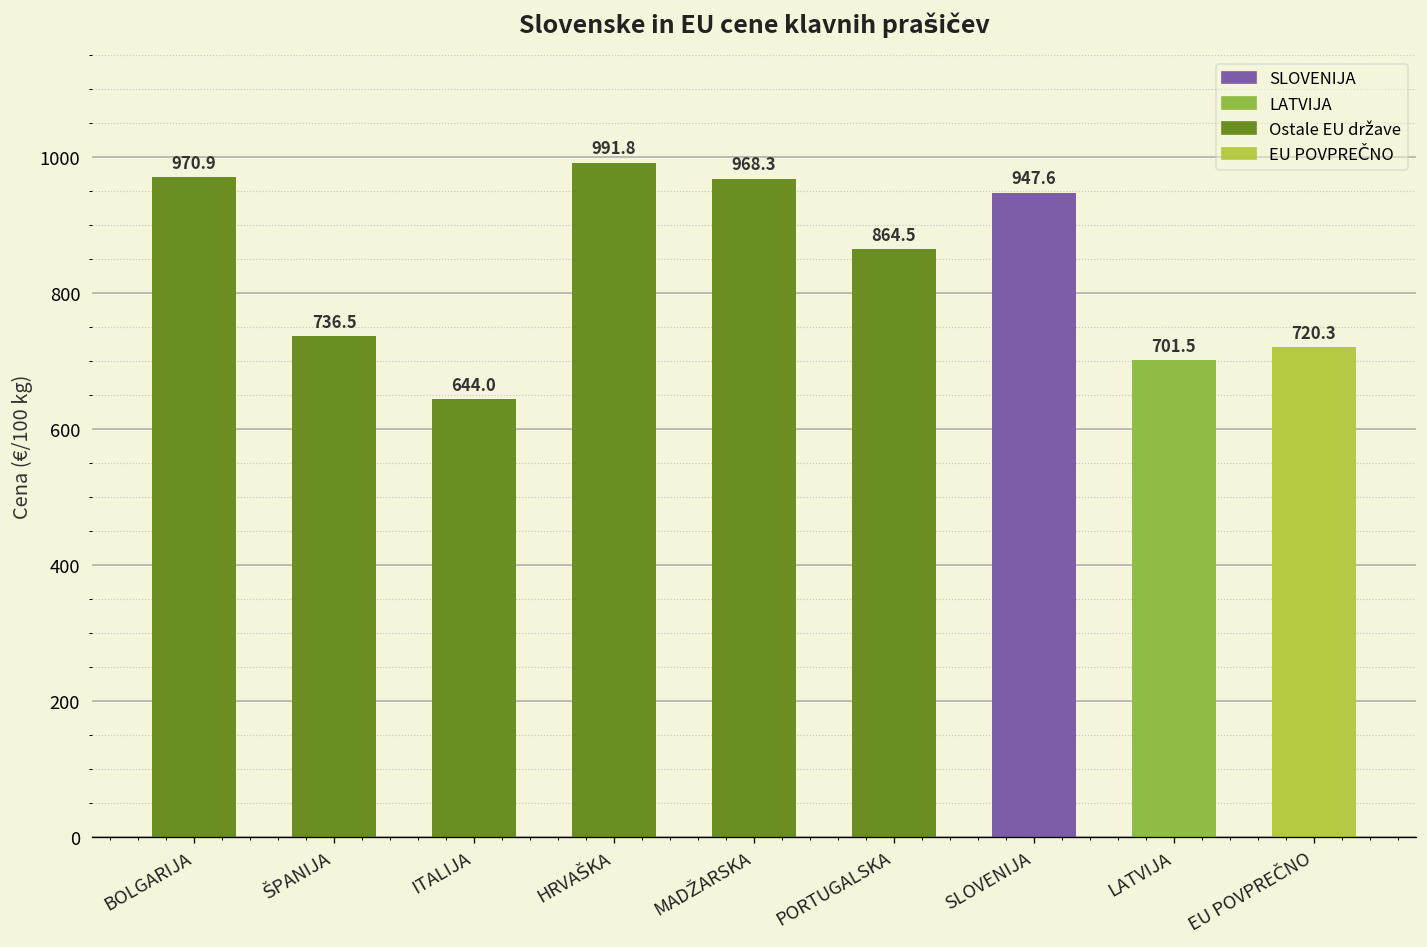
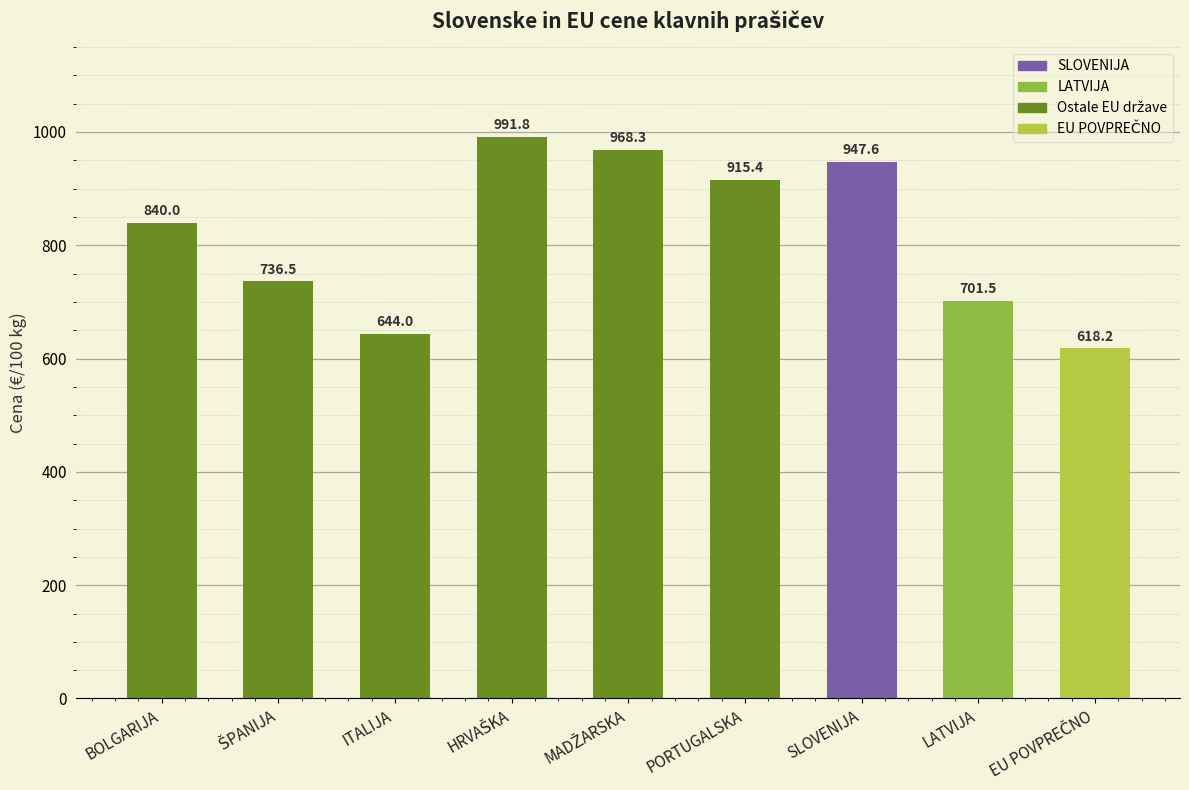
  {
-   "BOLGARIJA": 970.9,
+   "BOLGARIJA": 840.0,
    "ŠPANIJA": 736.5,
    "ITALIJA": 644.0,
    "HRVAŠKA": 991.8,
    "MADŽARSKA": 968.3,
-   "PORTUGALSKA": 864.5,
+   "PORTUGALSKA": 915.4,
    "SLOVENIJA": 947.6,
    "LATVIJA": 701.5,
-   "EU POVPREČNO": 720.3
+   "EU POVPREČNO": 618.2
  }
